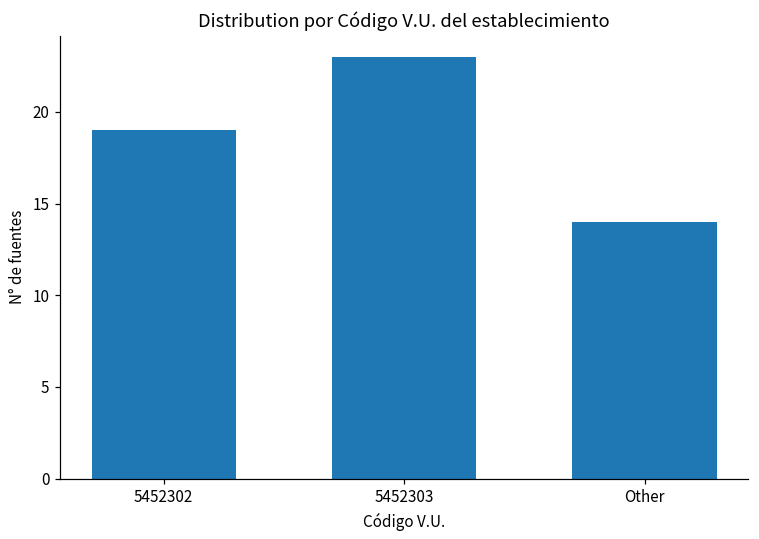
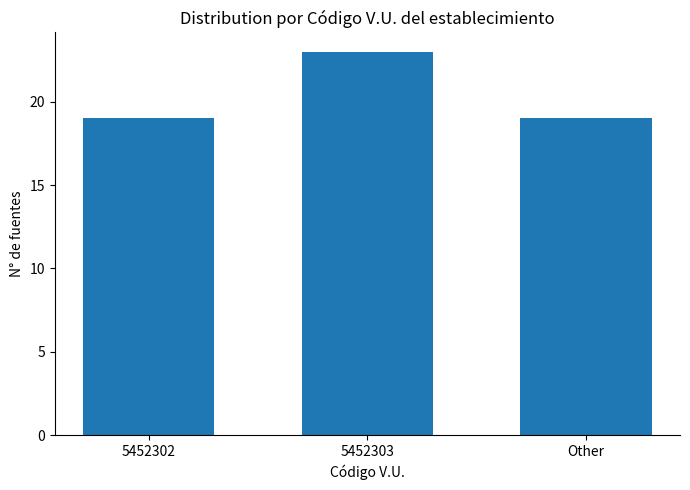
  {
    "5452302": 19,
    "5452303": 23,
-   "Other": 14
+   "Other": 19
  }
